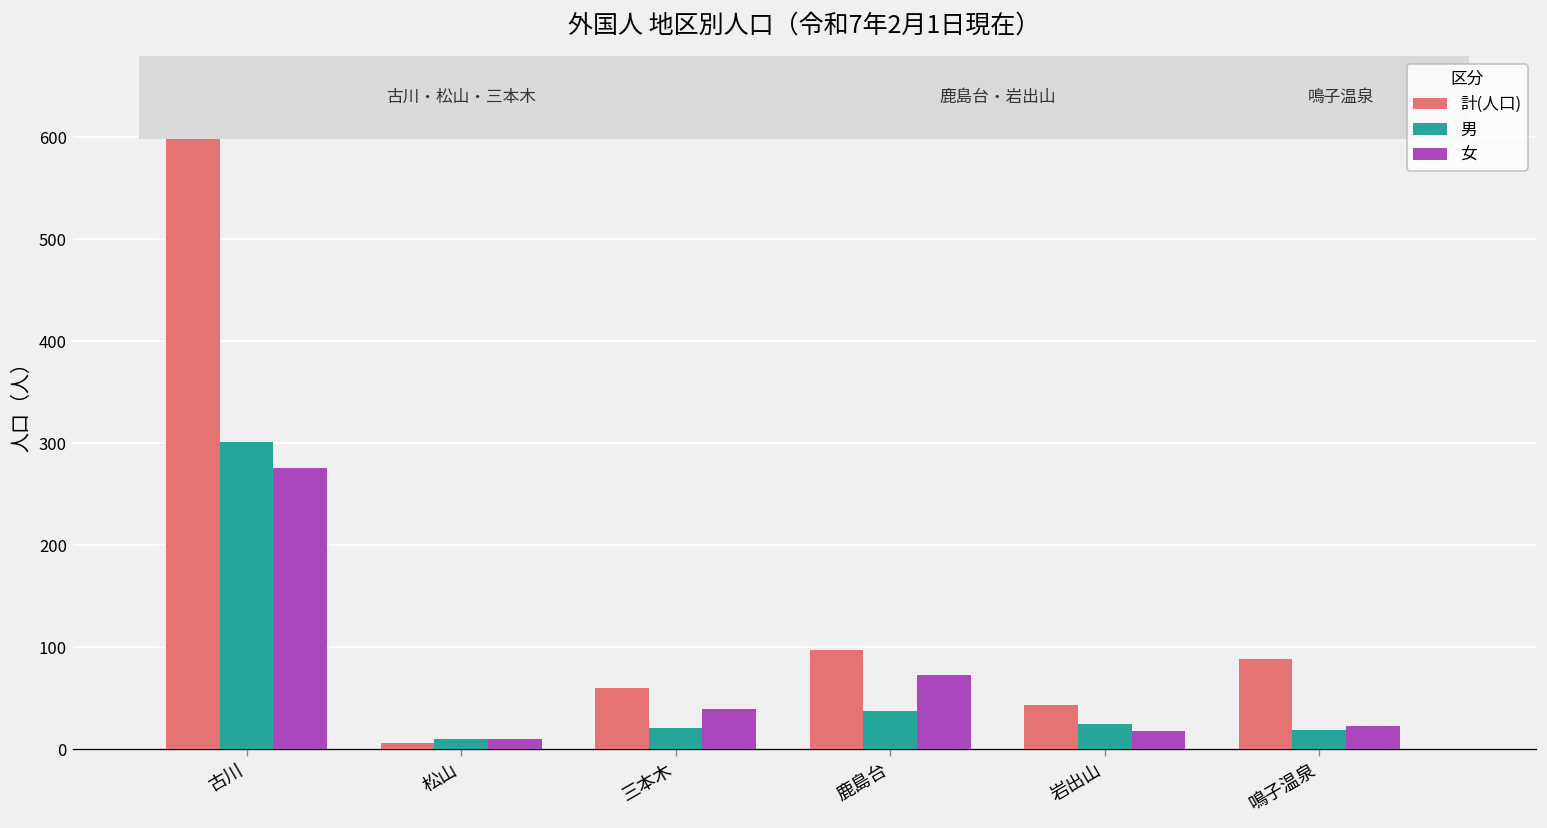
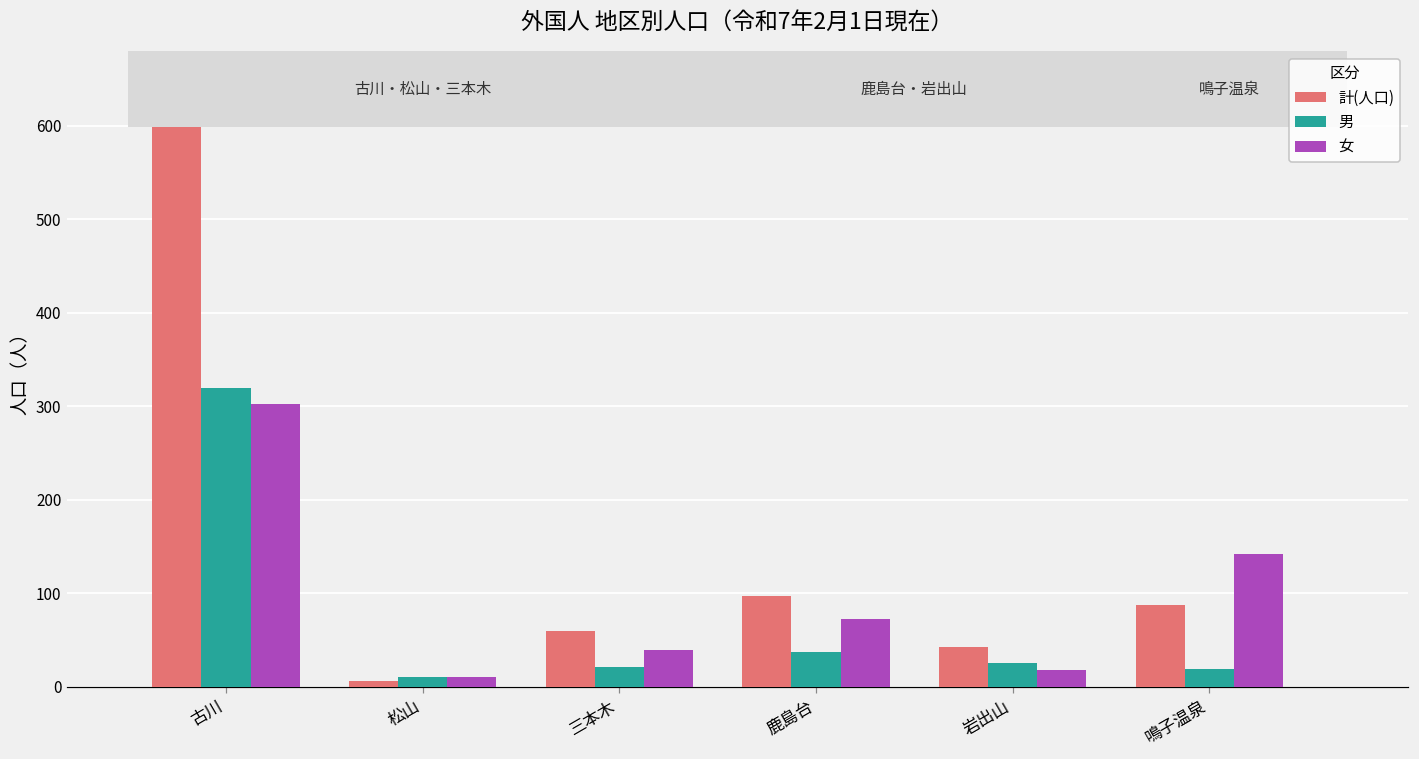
  {
    "計(人口)": {
      "松山": 10,
      "三本木": 60,
      "鹿島台": 100,
      "岩出山": 40,
      "鳴子温泉": 90
    },
    "男": {
-     "古川": 300,
+     "古川": 320,
      "松山": 10,
      "三本木": 20,
      "鹿島台": 40,
      "岩出山": 30,
      "鳴子温泉": 20
    },
    "女": {
-     "古川": 280,
+     "古川": 300,
      "松山": 10,
      "三本木": 40,
      "鹿島台": 70,
      "岩出山": 20,
-     "鳴子温泉": 20
+     "鳴子温泉": 140
    }
  }
